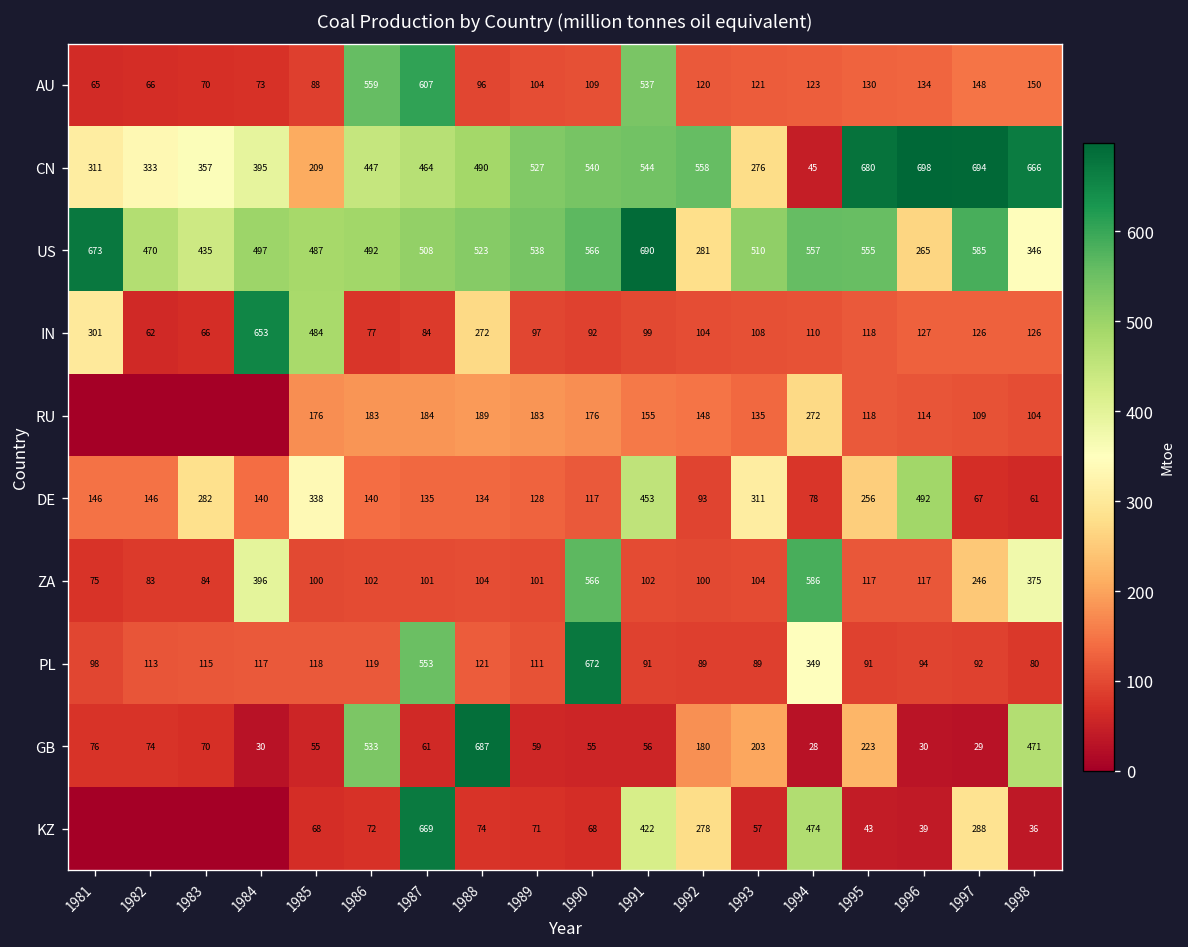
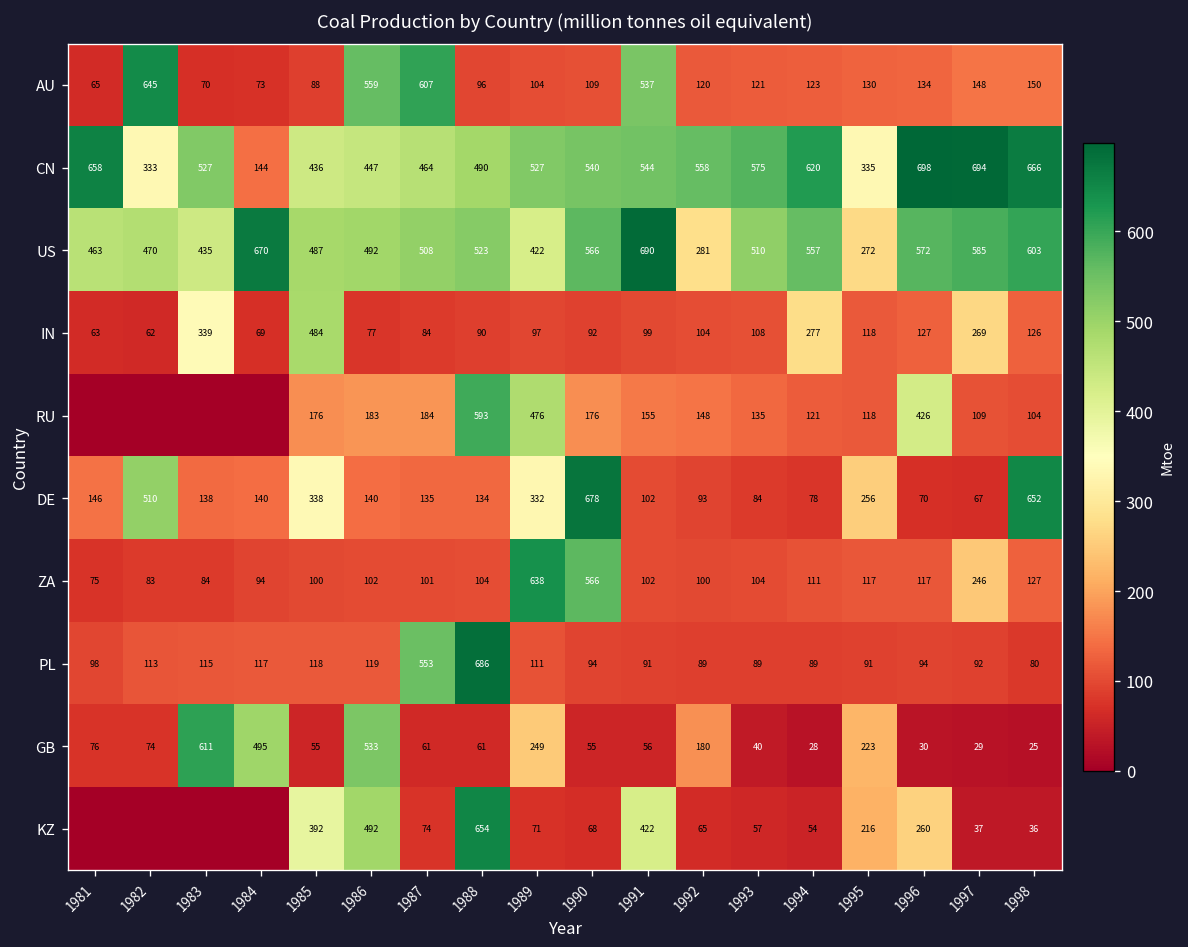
  {
    "AU": {
      "1981": 65,
-     "1982": 66,
+     "1982": 645,
      "1983": 70,
      "1984": 73,
      "1985": 88,
      "1986": 559,
      "1987": 607,
      "1988": 96,
      "1989": 104,
      "1990": 109,
      "1991": 537,
      "1992": 120,
      "1993": 121,
      "1994": 123,
      "1995": 130,
      "1996": 134,
      "1997": 148,
      "1998": 150
    },
    "CN": {
-     "1981": 311,
+     "1981": 658,
      "1982": 333,
-     "1983": 357,
-     "1984": 395,
-     "1985": 209,
+     "1983": 527,
+     "1984": 144,
+     "1985": 436,
      "1986": 447,
      "1987": 464,
      "1988": 490,
      "1989": 527,
      "1990": 540,
      "1991": 544,
      "1992": 558,
-     "1993": 276,
-     "1994": 45,
-     "1995": 680,
+     "1993": 575,
+     "1994": 620,
+     "1995": 335,
      "1996": 698,
      "1997": 694,
      "1998": 666
    },
    "US": {
-     "1981": 673,
+     "1981": 463,
      "1982": 470,
      "1983": 435,
-     "1984": 497,
+     "1984": 670,
      "1985": 487,
      "1986": 492,
      "1987": 508,
      "1988": 523,
-     "1989": 538,
+     "1989": 422,
      "1990": 566,
      "1991": 690,
      "1992": 281,
      "1993": 510,
      "1994": 557,
-     "1995": 555,
-     "1996": 265,
+     "1995": 272,
+     "1996": 572,
      "1997": 585,
-     "1998": 346
+     "1998": 603
    },
    "IN": {
-     "1981": 301,
+     "1981": 63,
      "1982": 62,
-     "1983": 66,
-     "1984": 653,
+     "1983": 339,
+     "1984": 69,
      "1985": 484,
      "1986": 77,
      "1987": 84,
-     "1988": 272,
+     "1988": 90,
      "1989": 97,
      "1990": 92,
      "1991": 99,
      "1992": 104,
      "1993": 108,
-     "1994": 110,
+     "1994": 277,
      "1995": 118,
      "1996": 127,
-     "1997": 126,
+     "1997": 269,
      "1998": 126
    },
    "RU": {
      "1985": 176,
      "1986": 183,
      "1987": 184,
-     "1988": 189,
-     "1989": 183,
+     "1988": 593,
+     "1989": 476,
      "1990": 176,
      "1991": 155,
      "1992": 148,
      "1993": 135,
-     "1994": 272,
+     "1994": 121,
      "1995": 118,
-     "1996": 114,
+     "1996": 426,
      "1997": 109,
      "1998": 104
    },
    "DE": {
      "1981": 146,
-     "1982": 146,
-     "1983": 282,
+     "1982": 510,
+     "1983": 138,
      "1984": 140,
      "1985": 338,
      "1986": 140,
      "1987": 135,
      "1988": 134,
-     "1989": 128,
-     "1990": 117,
-     "1991": 453,
+     "1989": 332,
+     "1990": 678,
+     "1991": 102,
      "1992": 93,
-     "1993": 311,
+     "1993": 84,
      "1994": 78,
      "1995": 256,
-     "1996": 492,
+     "1996": 70,
      "1997": 67,
-     "1998": 61
+     "1998": 652
    },
    "ZA": {
      "1981": 75,
      "1982": 83,
      "1983": 84,
-     "1984": 396,
+     "1984": 94,
      "1985": 100,
      "1986": 102,
      "1987": 101,
      "1988": 104,
-     "1989": 101,
+     "1989": 638,
      "1990": 566,
      "1991": 102,
      "1992": 100,
      "1993": 104,
-     "1994": 586,
+     "1994": 111,
      "1995": 117,
      "1996": 117,
      "1997": 246,
-     "1998": 375
+     "1998": 127
    },
    "PL": {
      "1981": 98,
      "1982": 113,
      "1983": 115,
      "1984": 117,
      "1985": 118,
      "1986": 119,
      "1987": 553,
-     "1988": 121,
+     "1988": 686,
      "1989": 111,
-     "1990": 672,
+     "1990": 94,
      "1991": 91,
      "1992": 89,
      "1993": 89,
-     "1994": 349,
+     "1994": 89,
      "1995": 91,
      "1996": 94,
      "1997": 92,
      "1998": 80
    },
    "GB": {
      "1981": 76,
      "1982": 74,
-     "1983": 70,
-     "1984": 30,
+     "1983": 611,
+     "1984": 495,
      "1985": 55,
      "1986": 533,
      "1987": 61,
-     "1988": 687,
-     "1989": 59,
+     "1988": 61,
+     "1989": 249,
      "1990": 55,
      "1991": 56,
      "1992": 180,
-     "1993": 203,
+     "1993": 40,
      "1994": 28,
      "1995": 223,
      "1996": 30,
      "1997": 29,
-     "1998": 471
+     "1998": 25
    },
    "KZ": {
-     "1985": 68,
-     "1986": 72,
-     "1987": 669,
-     "1988": 74,
+     "1985": 392,
+     "1986": 492,
+     "1987": 74,
+     "1988": 654,
      "1989": 71,
      "1990": 68,
      "1991": 422,
-     "1992": 278,
+     "1992": 65,
      "1993": 57,
-     "1994": 474,
-     "1995": 43,
-     "1996": 39,
-     "1997": 288,
+     "1994": 54,
+     "1995": 216,
+     "1996": 260,
+     "1997": 37,
      "1998": 36
    }
  }
